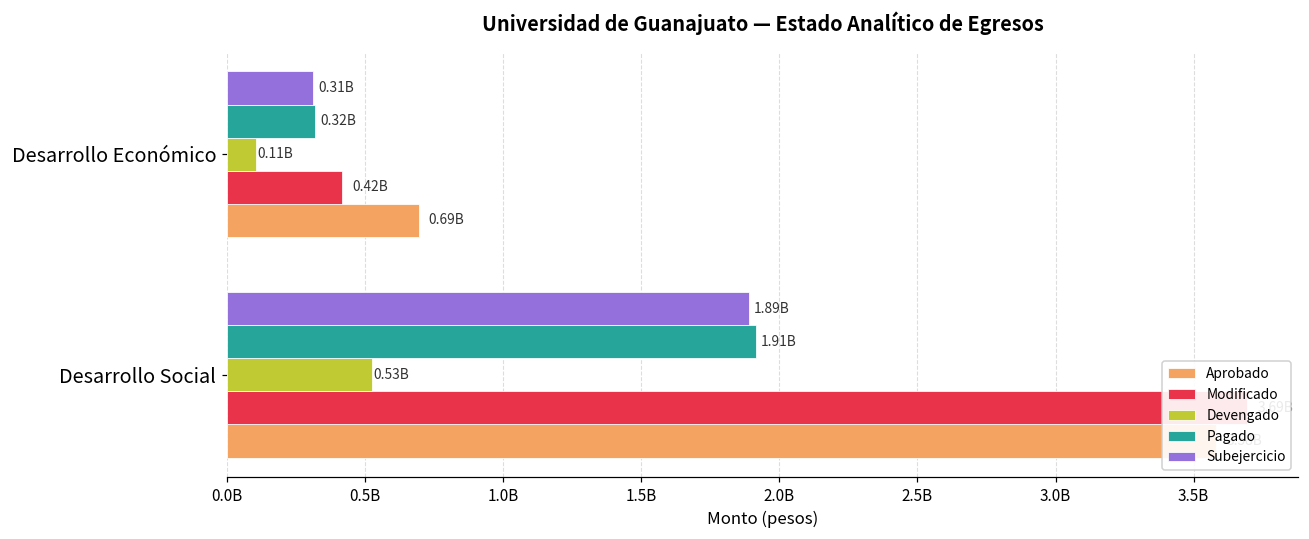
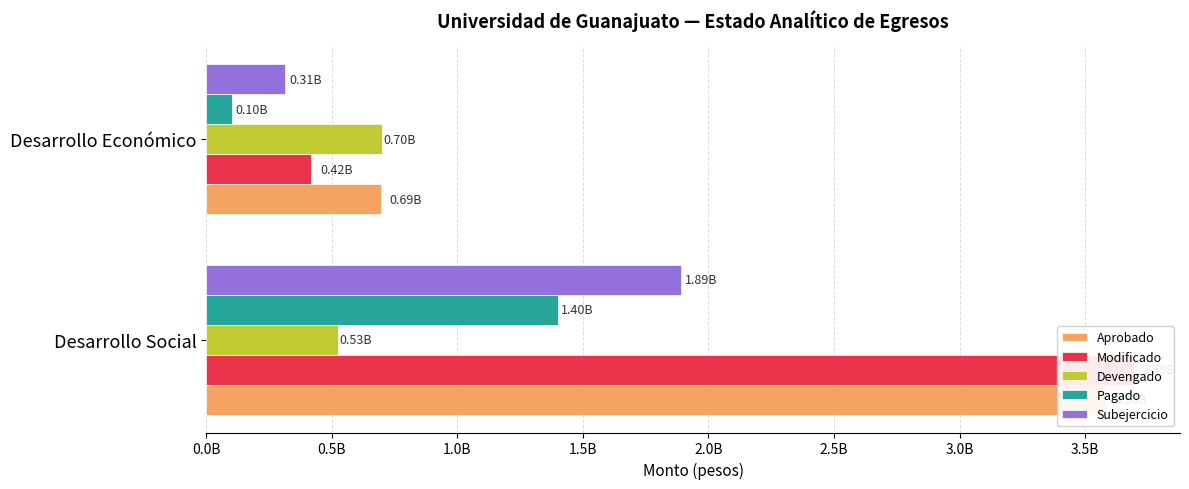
  {
    "Aprobado": {
      "Desarrollo Económico": "0.69B"
    },
    "Modificado": {
      "Desarrollo Económico": "0.42B"
    },
    "Devengado": {
-     "Desarrollo Económico": "0.11B",
+     "Desarrollo Económico": "0.70B",
      "Desarrollo Social": "0.53B"
    },
    "Pagado": {
-     "Desarrollo Económico": "0.32B",
-     "Desarrollo Social": "1.91B"
+     "Desarrollo Económico": "0.10B",
+     "Desarrollo Social": "1.40B"
    },
    "Subejercicio": {
      "Desarrollo Económico": "0.31B",
      "Desarrollo Social": "1.89B"
    }
  }
